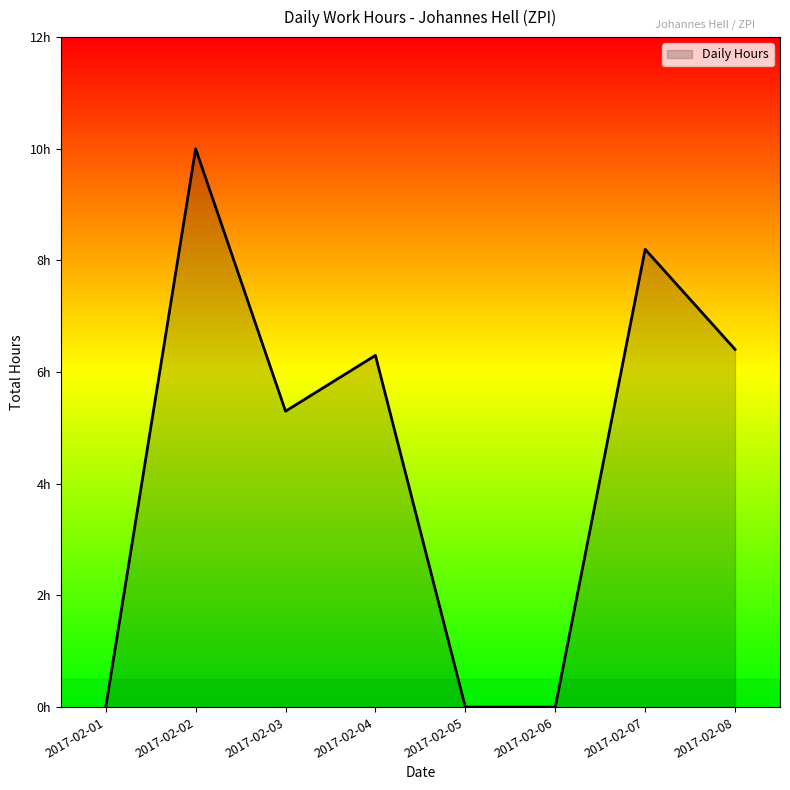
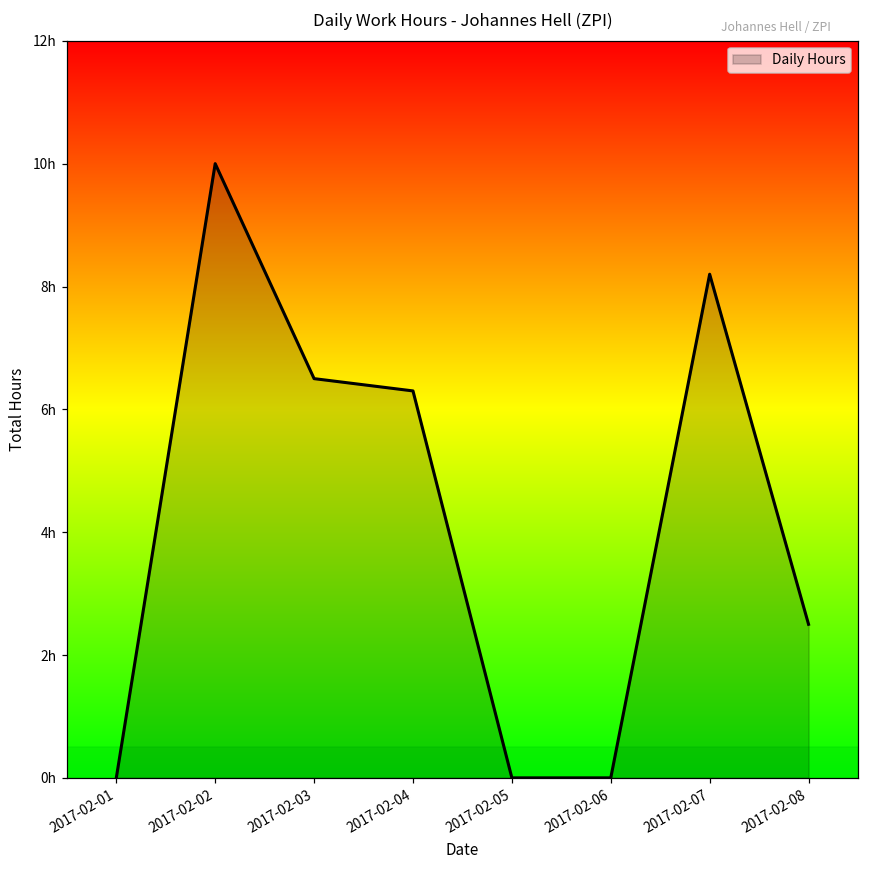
  {
    "2017-02-01": "0.0h",
    "2017-02-02": "10.0h",
-   "2017-02-03": "5.3h",
+   "2017-02-03": "6.5h",
    "2017-02-04": "6.3h",
    "2017-02-05": "0.0h",
    "2017-02-06": "0.0h",
    "2017-02-07": "8.2h",
-   "2017-02-08": "6.4h"
+   "2017-02-08": "2.5h"
  }
